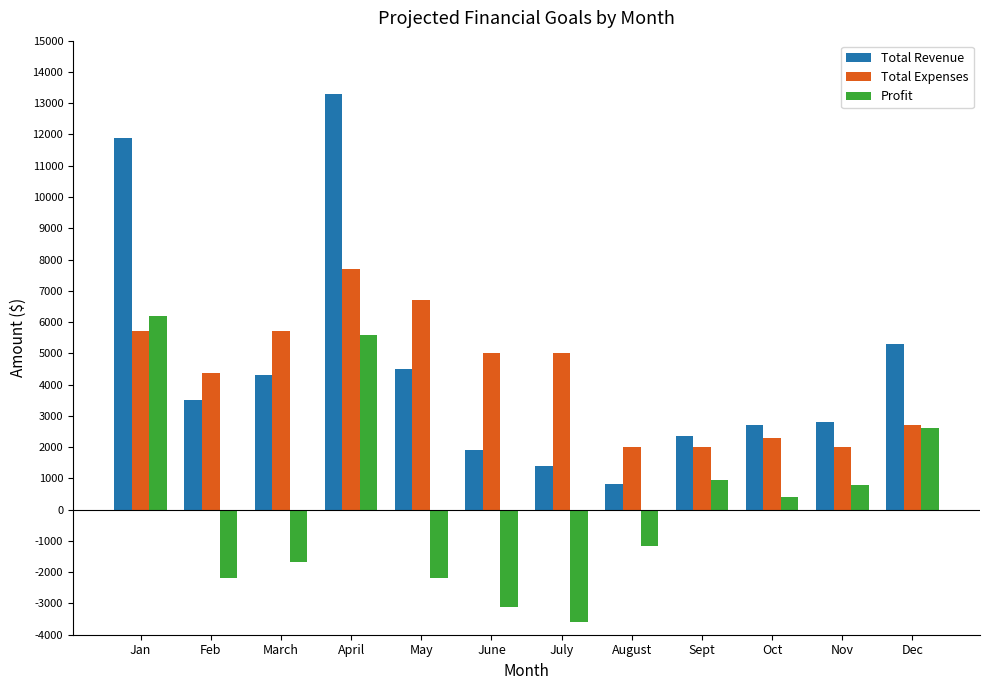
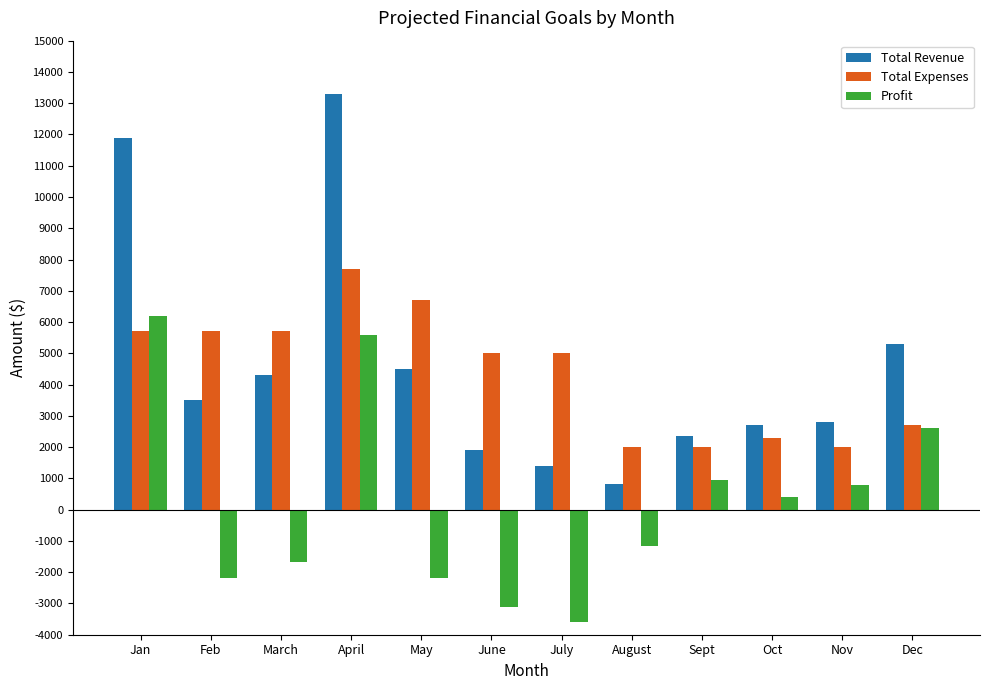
  {
    "Total Revenue": {
      "Jan": 11900,
      "Feb": 3500,
      "March": 4300,
      "April": 13300,
      "May": 4500,
      "June": 1900,
      "July": 1400,
      "August": 800,
      "Sept": 2400,
      "Oct": 2700,
      "Nov": 2800,
      "Dec": 5300
    },
    "Total Expenses": {
      "Jan": 5700,
-     "Feb": 4400,
+     "Feb": 5700,
      "March": 5700,
      "April": 7700,
      "May": 6700,
      "June": 5000,
      "July": 5000,
      "August": 2000,
      "Sept": 2000,
      "Oct": 2300,
      "Nov": 2000,
      "Dec": 2700
    },
    "Profit": {
      "Jan": 6200,
      "Feb": -2200,
      "March": -1700,
      "April": 5600,
      "May": -2200,
      "June": -3100,
      "July": -3600,
      "August": -1200,
      "Sept": 900,
      "Oct": 400,
      "Nov": 800,
      "Dec": 2600
    }
  }
